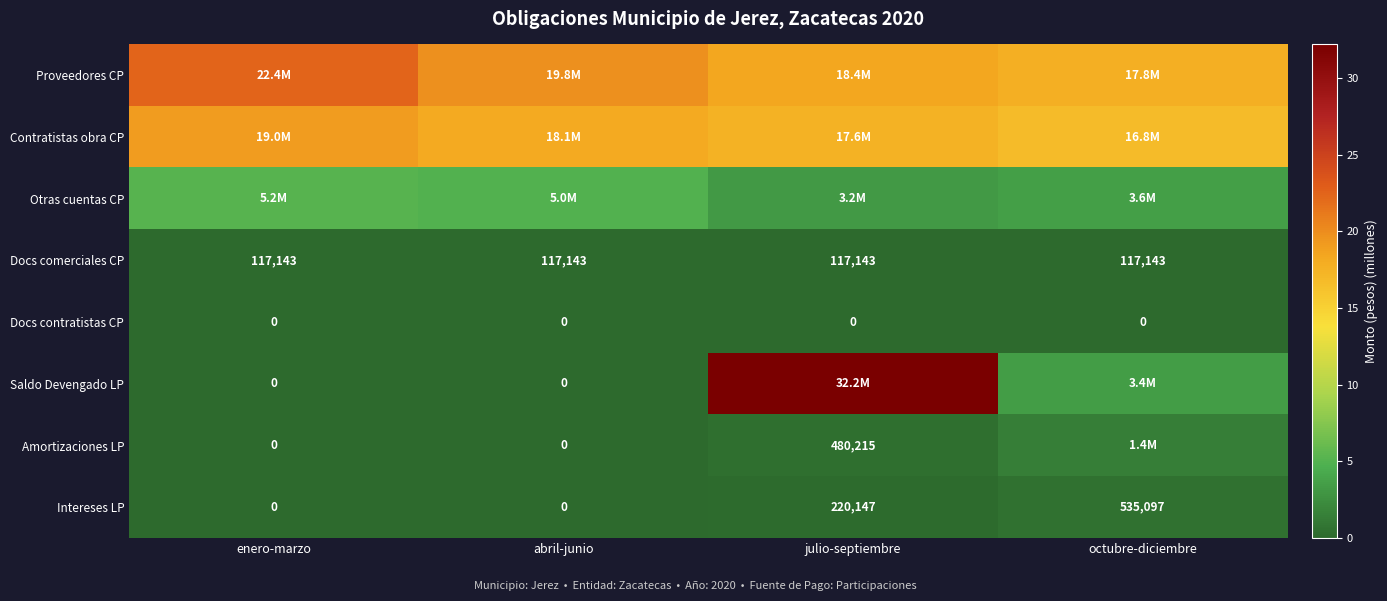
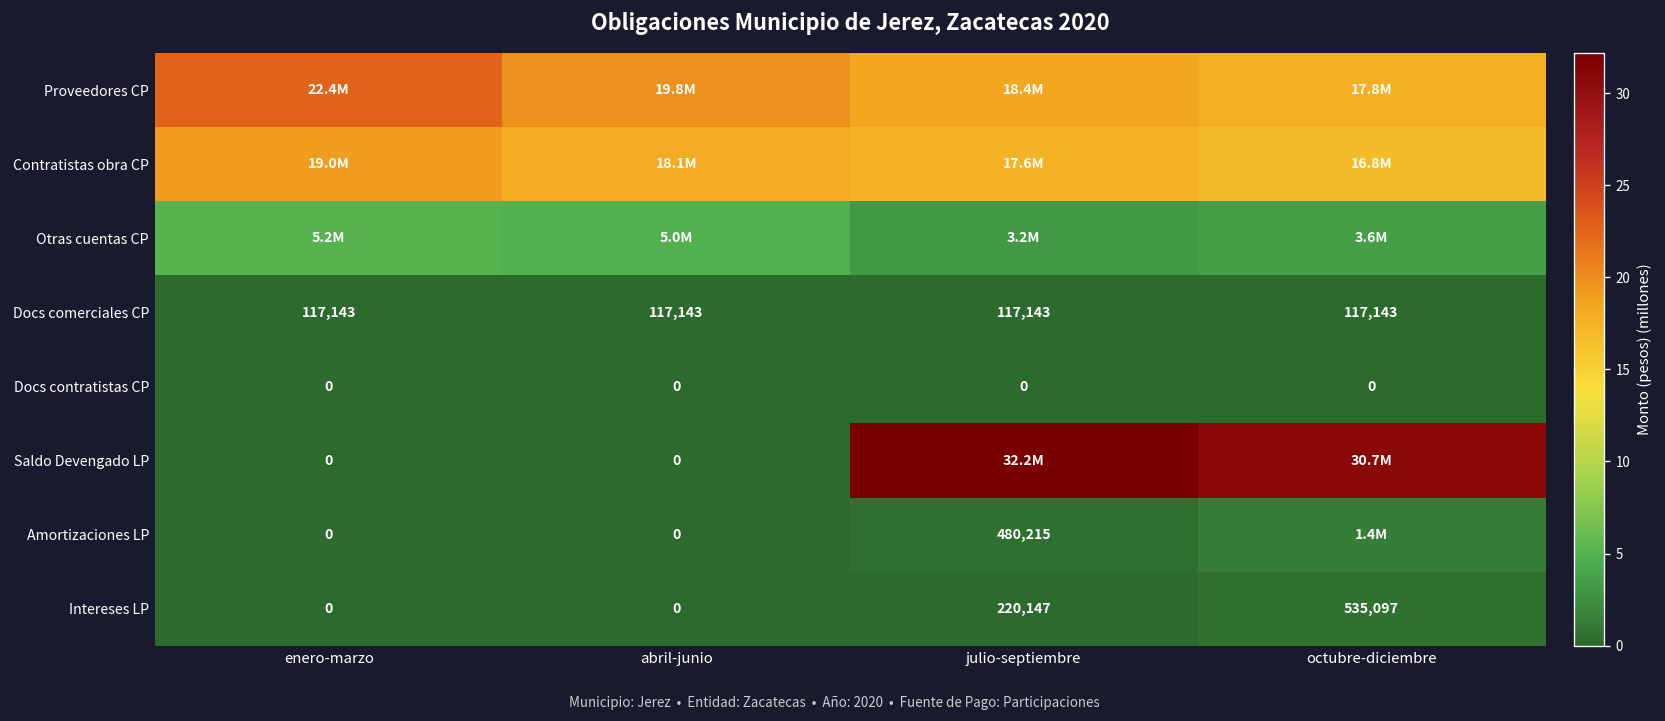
  {
    "Proveedores CP": {
      "enero-marzo": "22.4M",
      "abril-junio": "19.8M",
      "julio-septiembre": "18.4M",
      "octubre-diciembre": "17.8M"
    },
    "Contratistas obra CP": {
      "enero-marzo": "19.0M",
      "abril-junio": "18.1M",
      "julio-septiembre": "17.6M",
      "octubre-diciembre": "16.8M"
    },
    "Otras cuentas CP": {
      "enero-marzo": "5.2M",
      "abril-junio": "5.0M",
      "julio-septiembre": "3.2M",
      "octubre-diciembre": "3.6M"
    },
    "Docs comerciales CP": {
      "enero-marzo": "117,143",
      "abril-junio": "117,143",
      "julio-septiembre": "117,143",
      "octubre-diciembre": "117,143"
    },
    "Docs contratistas CP": {
      "enero-marzo": "0",
      "abril-junio": "0",
      "julio-septiembre": "0",
      "octubre-diciembre": "0"
    },
    "Saldo Devengado LP": {
      "enero-marzo": "0",
      "abril-junio": "0",
      "julio-septiembre": "32.2M",
-     "octubre-diciembre": "3.4M"
+     "octubre-diciembre": "30.7M"
    },
    "Amortizaciones LP": {
      "enero-marzo": "0",
      "abril-junio": "0",
      "julio-septiembre": "480,215",
      "octubre-diciembre": "1.4M"
    },
    "Intereses LP": {
      "enero-marzo": "0",
      "abril-junio": "0",
      "julio-septiembre": "220,147",
      "octubre-diciembre": "535,097"
    }
  }
